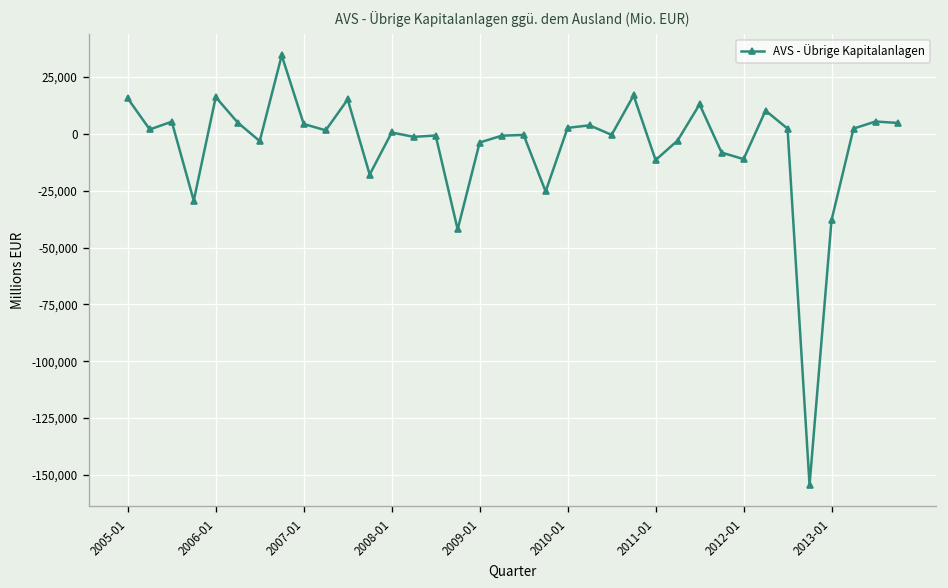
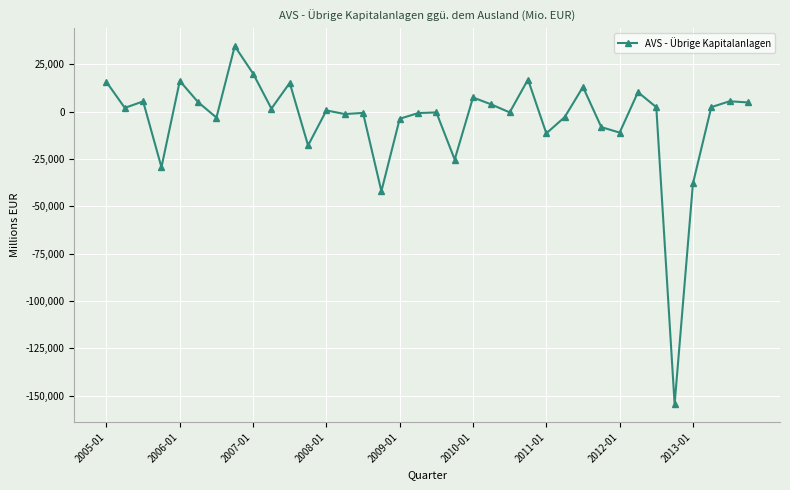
  {
    "2005-01": "16,000",
    "2006-01": "16,000",
-   "2007-01": "4,000",
+   "2007-01": "20,000",
    "2008-01": "1,000",
    "2009-01": "-4,000",
-   "2010-01": "3,000",
+   "2010-01": "7,000",
    "2011-01": "-12,000",
    "2012-01": "-11,000",
    "2013-01": "-38,000"
  }
